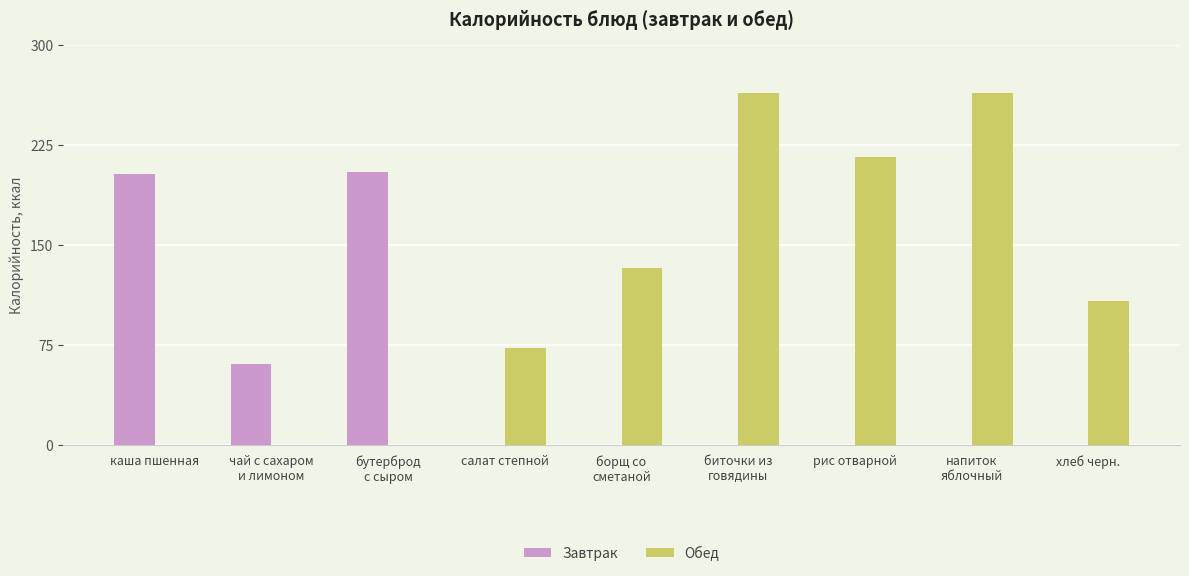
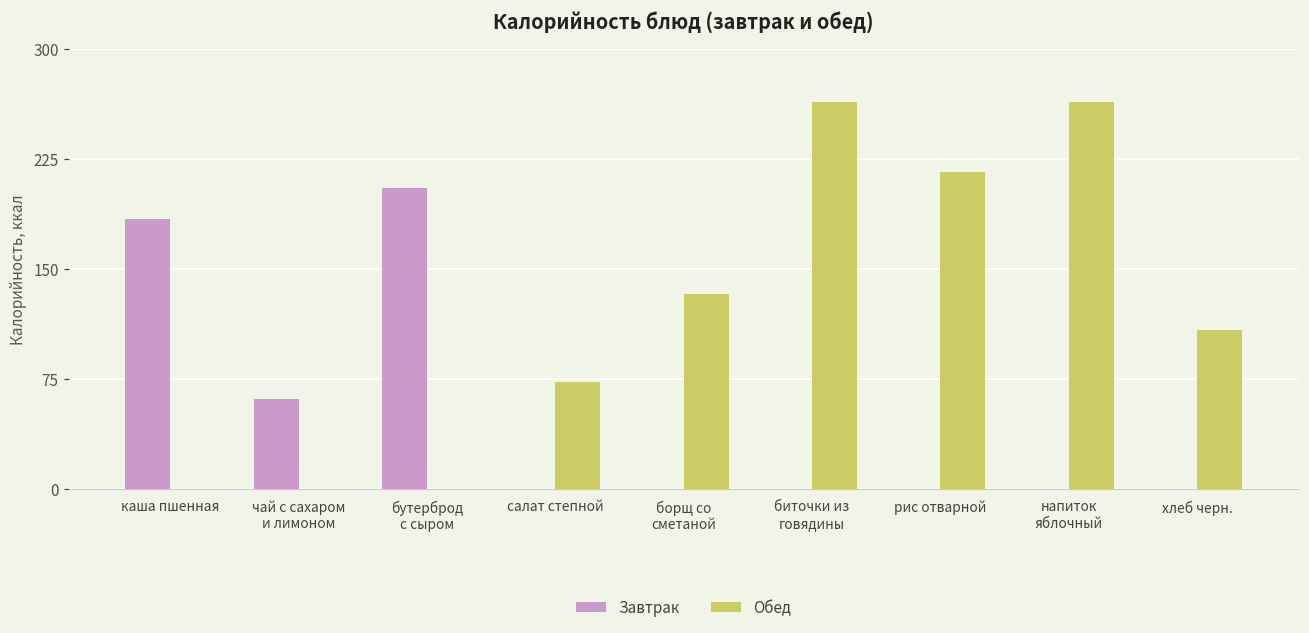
  {
    "Завтрак": {
-     "каша пшенная": 203,
+     "каша пшенная": 184,
      "чай с сахаром и лимоном": 61,
      "бутерброд с сыром": 205,
      "салат степной": 0,
      "борщ со сметаной": 0,
      "биточки из говядины": 0,
      "рис отварной": 0,
      "напиток яблочный": 0,
      "хлеб черн.": 0
    },
    "Обед": {
      "каша пшенная": 0,
      "чай с сахаром и лимоном": 0,
      "бутерброд с сыром": 0,
      "салат степной": 73,
      "борщ со сметаной": 133,
      "биточки из говядины": 264,
      "рис отварной": 216,
      "напиток яблочный": 264,
      "хлеб черн.": 108
    }
  }
